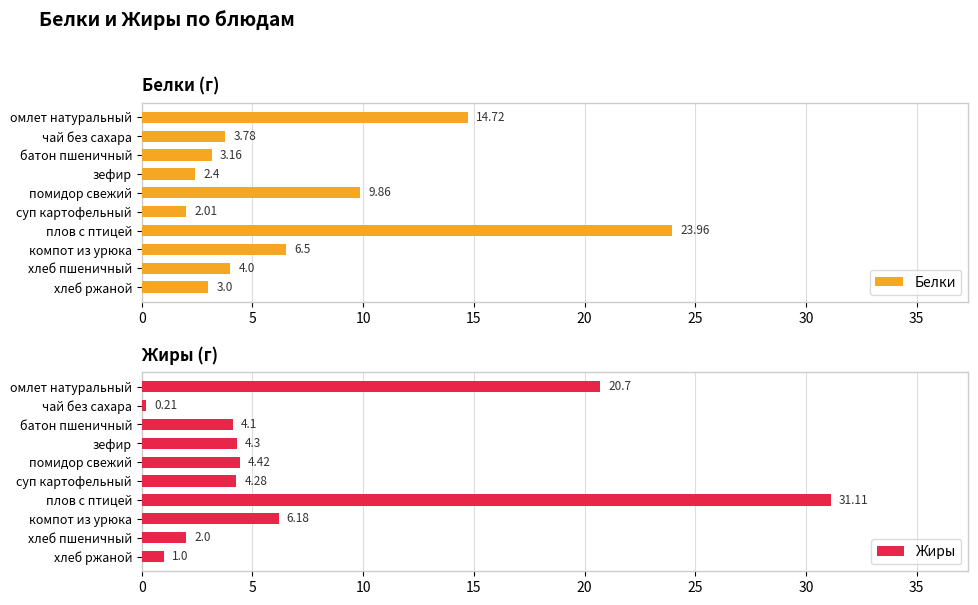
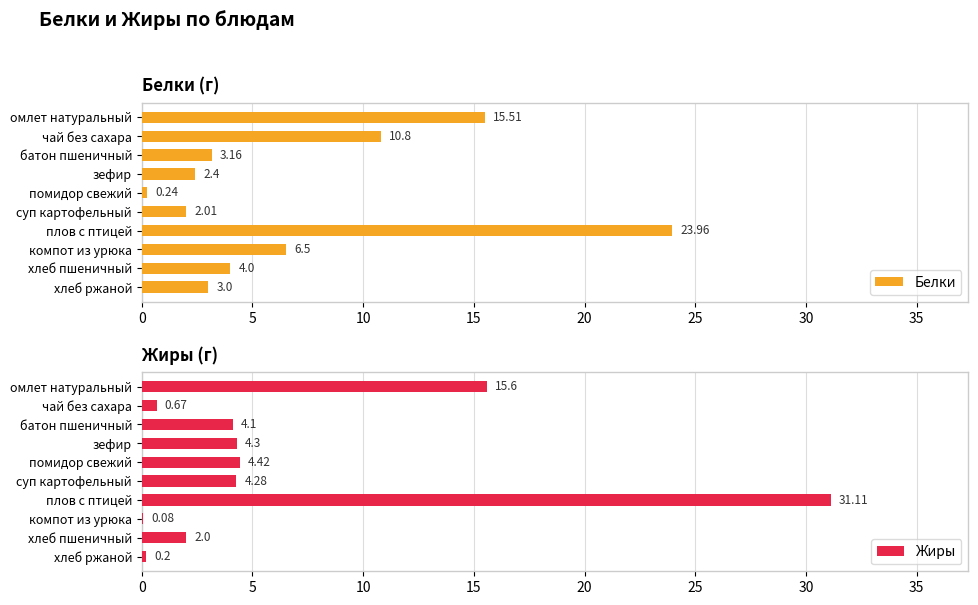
  {
    "Белки (г)": {
-     "омлет натуральный": 14.72,
-     "чай без сахара": 3.78,
+     "омлет натуральный": 15.51,
+     "чай без сахара": 10.8,
      "батон пшеничный": 3.16,
      "зефир": 2.4,
-     "помидор свежий": 9.86,
+     "помидор свежий": 0.24,
      "суп картофельный": 2.01,
      "плов с птицей": 23.96,
      "компот из урюка": 6.5,
      "хлеб пшеничный": 4.0,
      "хлеб ржаной": 3.0
    },
    "Жиры (г)": {
-     "омлет натуральный": 20.7,
-     "чай без сахара": 0.21,
+     "омлет натуральный": 15.6,
+     "чай без сахара": 0.67,
      "батон пшеничный": 4.1,
      "зефир": 4.3,
      "помидор свежий": 4.42,
      "суп картофельный": 4.28,
      "плов с птицей": 31.11,
-     "компот из урюка": 6.18,
+     "компот из урюка": 0.08,
      "хлеб пшеничный": 2.0,
-     "хлеб ржаной": 1.0
+     "хлеб ржаной": 0.2
    }
  }
